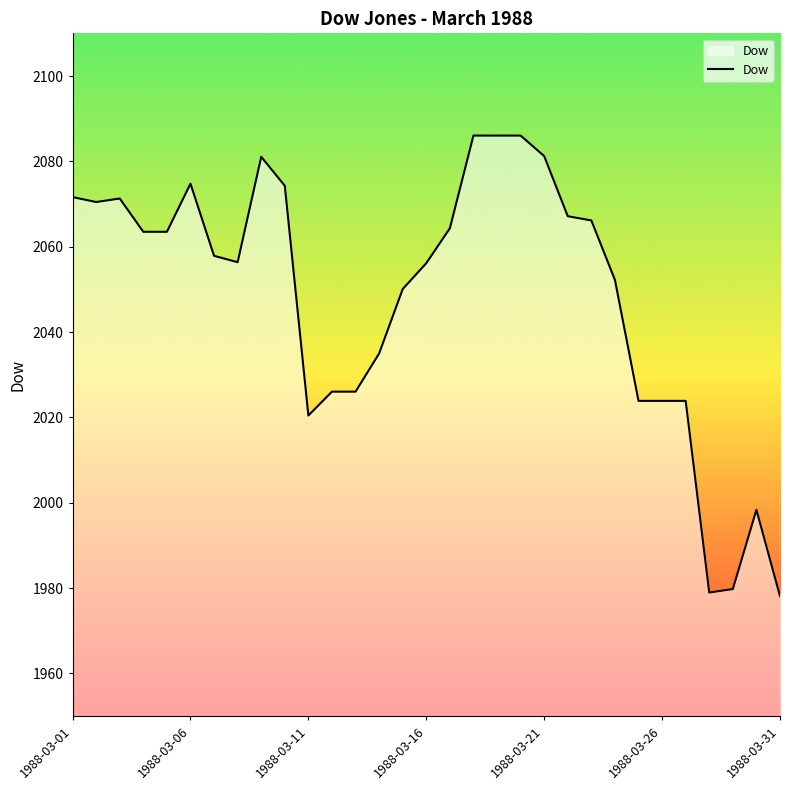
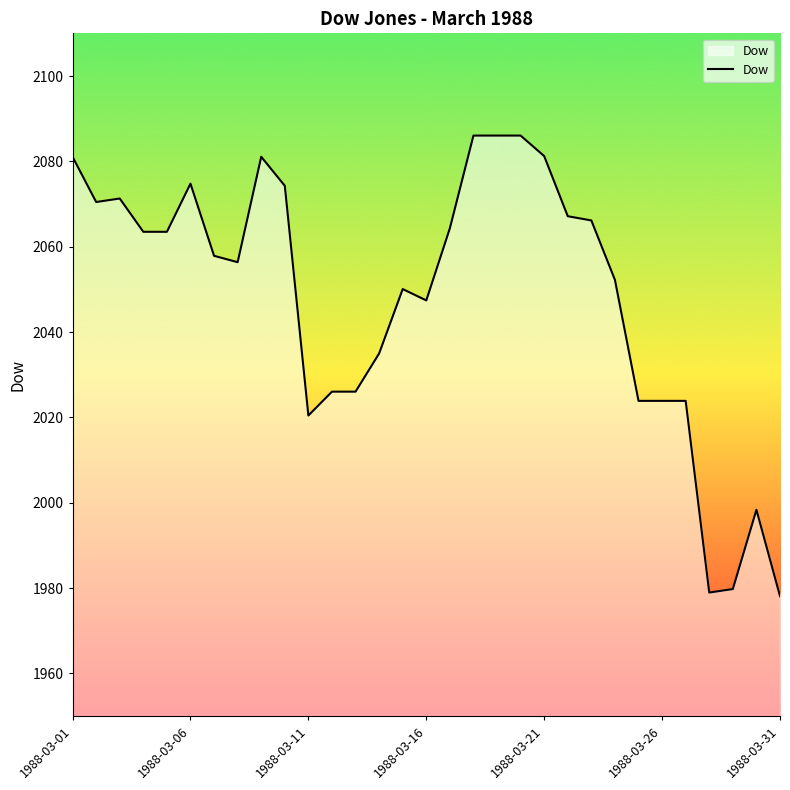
  {
-   "1988-03-01": 2072,
+   "1988-03-01": 2081,
    "1988-03-06": 2075,
    "1988-03-11": 2020,
-   "1988-03-16": 2056,
+   "1988-03-16": 2047,
    "1988-03-21": 2081,
    "1988-03-26": 2024,
    "1988-03-31": 1978
  }
